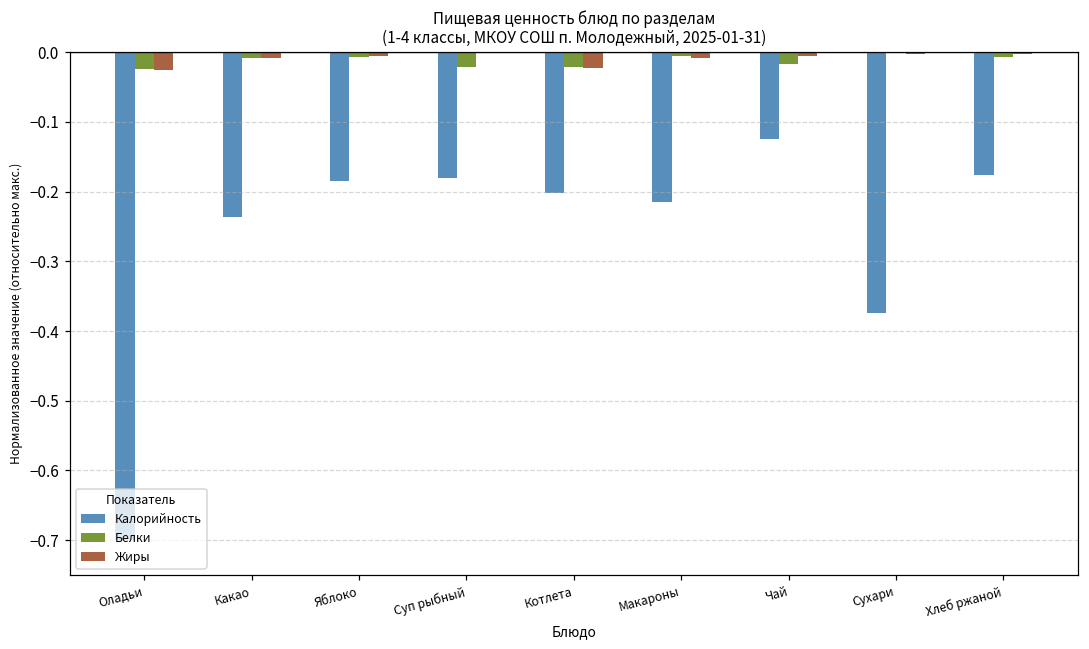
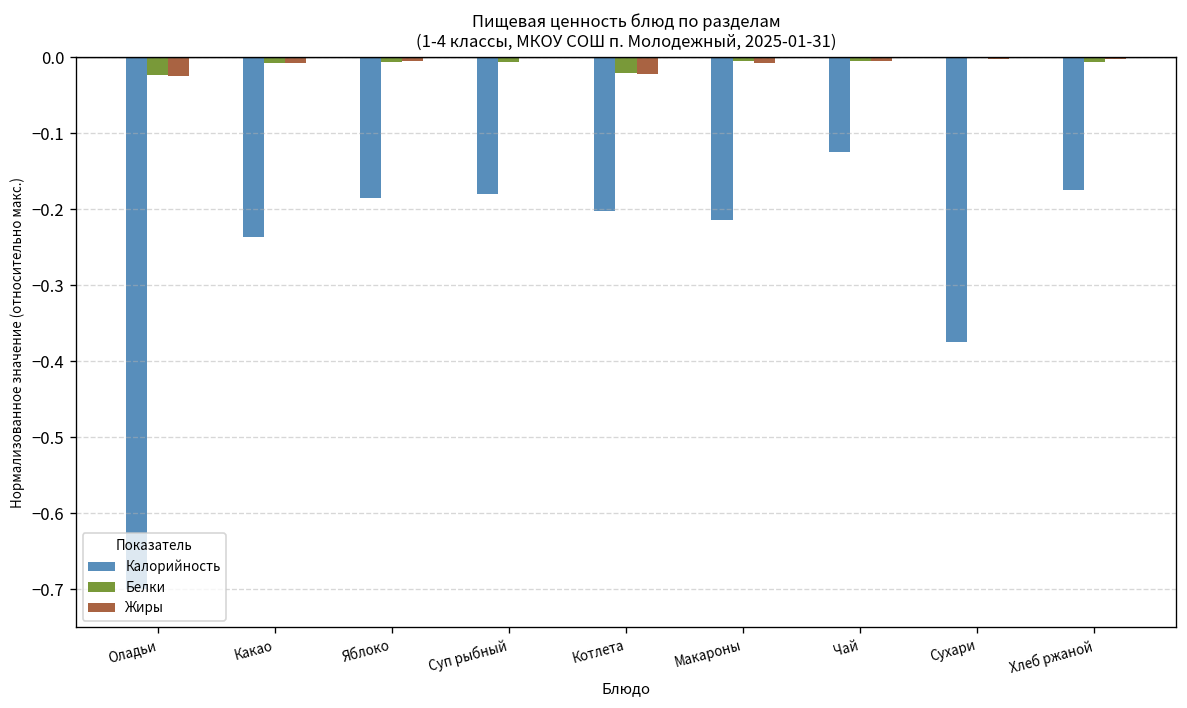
  {
    "Калорийность": {
      "Какао": -0.24,
      "Яблоко": -0.18,
      "Суп рыбный": -0.18,
      "Котлета": -0.20,
      "Макароны": -0.21,
      "Чай": -0.12,
      "Сухари": -0.37,
      "Хлеб ржаной": -0.18
    },
    "Белки": {
      "Оладьи": -0.02,
      "Какао": -0.01,
      "Яблоко": -0.01,
-     "Суп рыбный": -0.02,
+     "Суп рыбный": -0.01,
      "Котлета": -0.02,
      "Макароны": 0.00,
-     "Чай": -0.02,
+     "Чай": 0.00,
      "Хлеб ржаной": -0.01
    },
    "Жиры": {
      "Оладьи": -0.03,
      "Какао": -0.01,
      "Яблоко": 0.00,
      "Суп рыбный": 0.00,
      "Котлета": -0.02,
      "Макароны": -0.01,
      "Чай": 0.00
    }
  }
